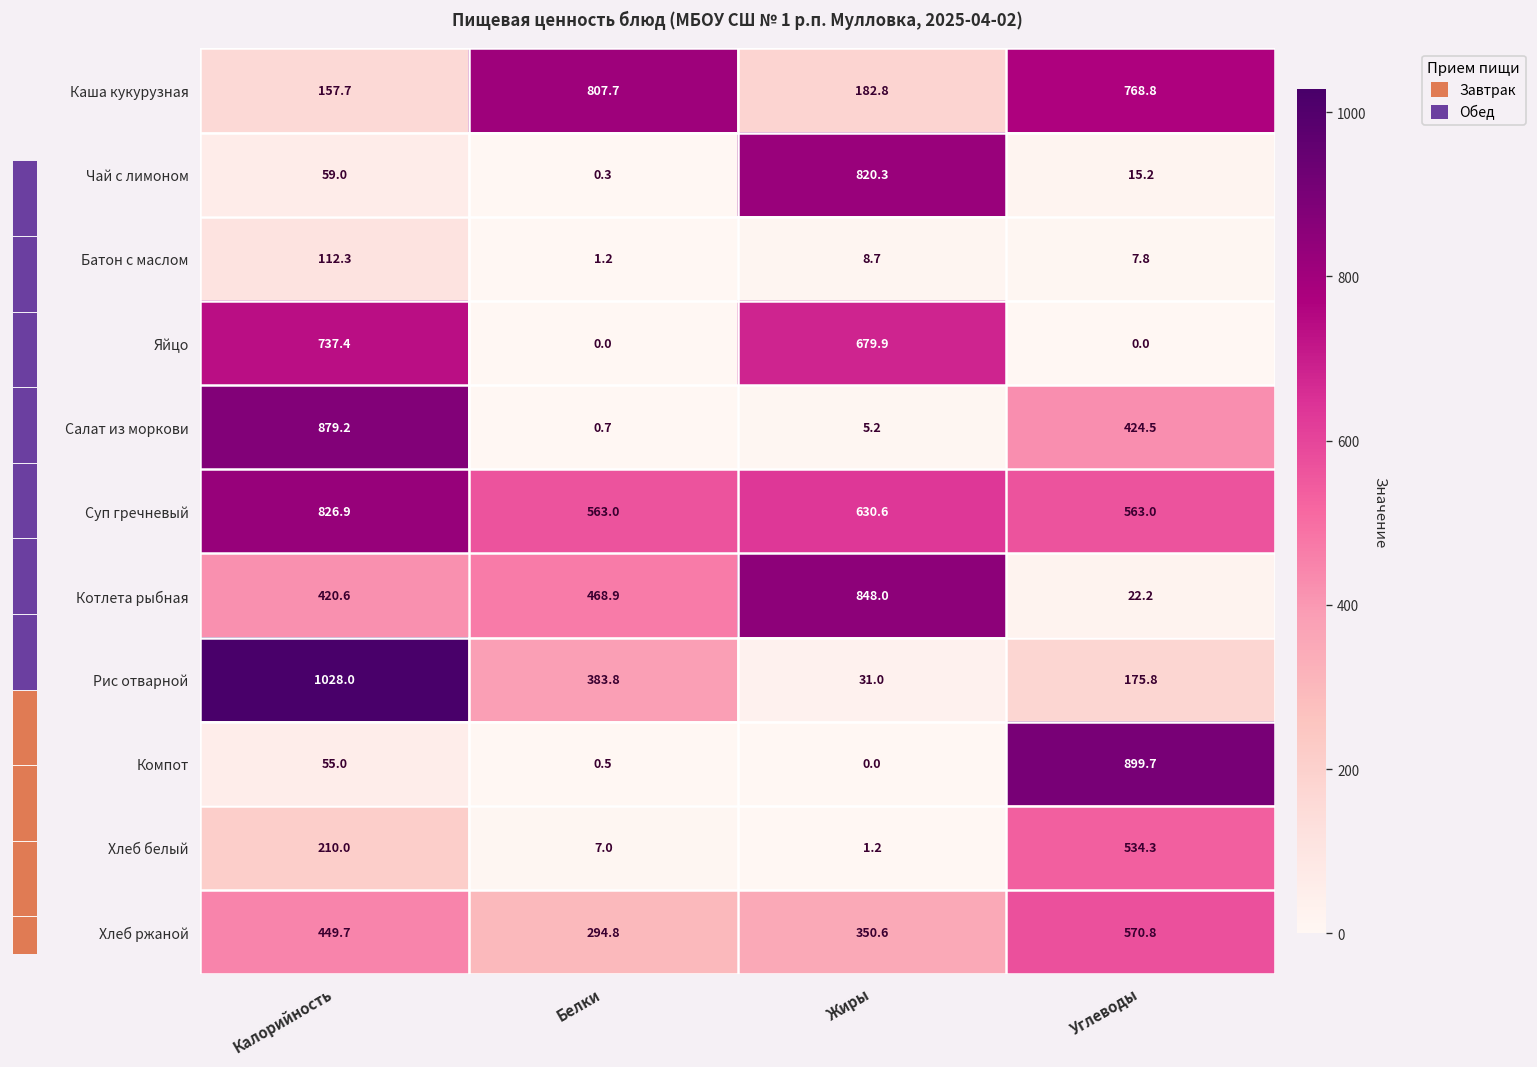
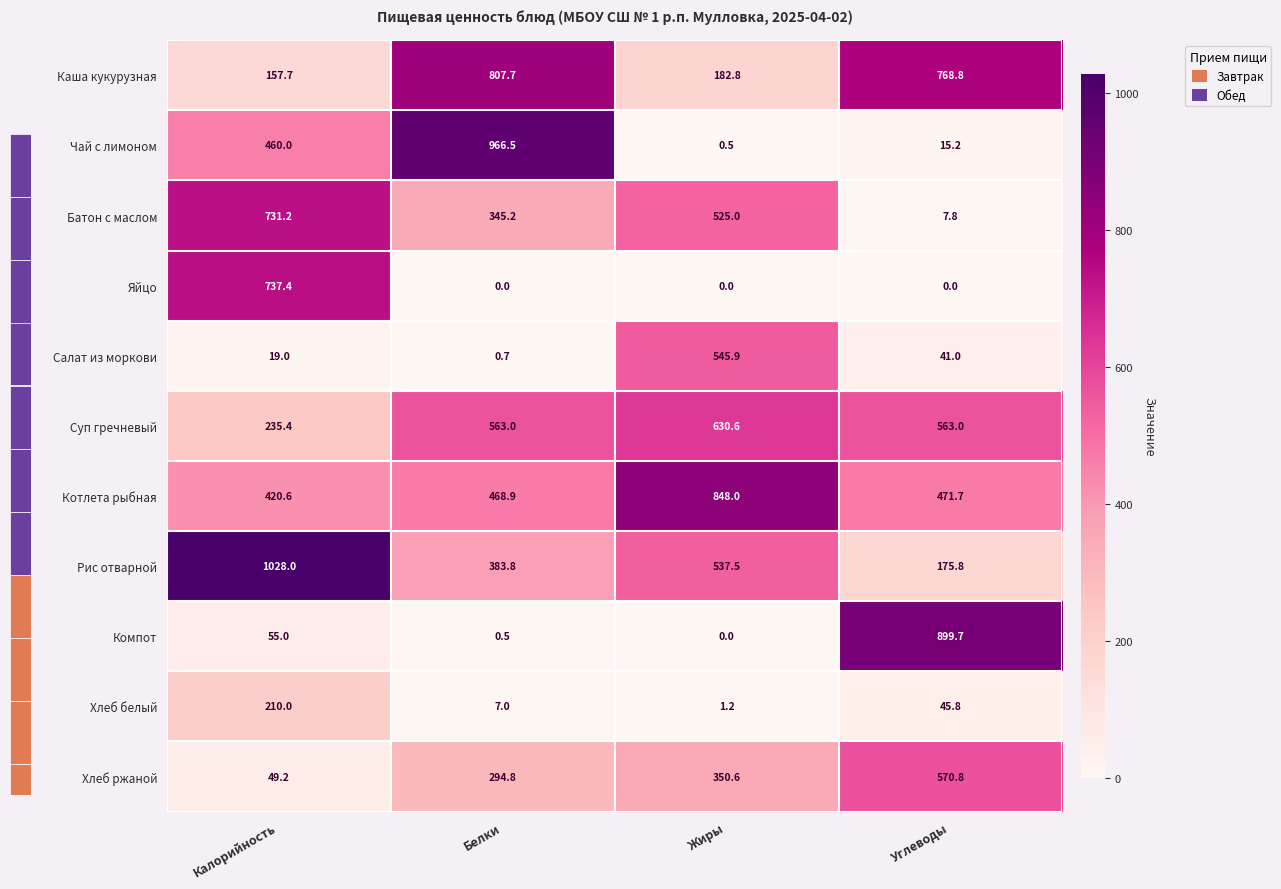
  {
    "Пищевая ценность блюд (МБОУ СШ № 1 р.п. Мулловка, 2025-04-02)": {
      "Каша кукурузная": {
        "Калорийность": 157.7,
        "Белки": 807.7,
        "Жиры": 182.8,
        "Углеводы": 768.8
      },
      "Чай с лимоном": {
-       "Калорийность": 59.0,
-       "Белки": 0.3,
-       "Жиры": 820.3,
+       "Калорийность": 460.0,
+       "Белки": 966.5,
+       "Жиры": 0.5,
        "Углеводы": 15.2
      },
      "Батон с маслом": {
-       "Калорийность": 112.3,
-       "Белки": 1.2,
-       "Жиры": 8.7,
+       "Калорийность": 731.2,
+       "Белки": 345.2,
+       "Жиры": 525.0,
        "Углеводы": 7.8
      },
      "Яйцо": {
        "Калорийность": 737.4,
        "Белки": 0.0,
-       "Жиры": 679.9,
+       "Жиры": 0.0,
        "Углеводы": 0.0
      },
      "Салат из моркови": {
-       "Калорийность": 879.2,
+       "Калорийность": 19.0,
        "Белки": 0.7,
-       "Жиры": 5.2,
-       "Углеводы": 424.5
+       "Жиры": 545.9,
+       "Углеводы": 41.0
      },
      "Суп гречневый": {
-       "Калорийность": 826.9,
+       "Калорийность": 235.4,
        "Белки": 563.0,
        "Жиры": 630.6,
        "Углеводы": 563.0
      },
      "Котлета рыбная": {
        "Калорийность": 420.6,
        "Белки": 468.9,
        "Жиры": 848.0,
-       "Углеводы": 22.2
+       "Углеводы": 471.7
      },
      "Рис отварной": {
        "Калорийность": 1028.0,
        "Белки": 383.8,
-       "Жиры": 31.0,
+       "Жиры": 537.5,
        "Углеводы": 175.8
      },
      "Компот": {
        "Калорийность": 55.0,
        "Белки": 0.5,
        "Жиры": 0.0,
        "Углеводы": 899.7
      },
      "Хлеб белый": {
        "Калорийность": 210.0,
        "Белки": 7.0,
        "Жиры": 1.2,
-       "Углеводы": 534.3
+       "Углеводы": 45.8
      },
      "Хлеб ржаной": {
-       "Калорийность": 449.7,
+       "Калорийность": 49.2,
        "Белки": 294.8,
        "Жиры": 350.6,
        "Углеводы": 570.8
      }
    }
  }
